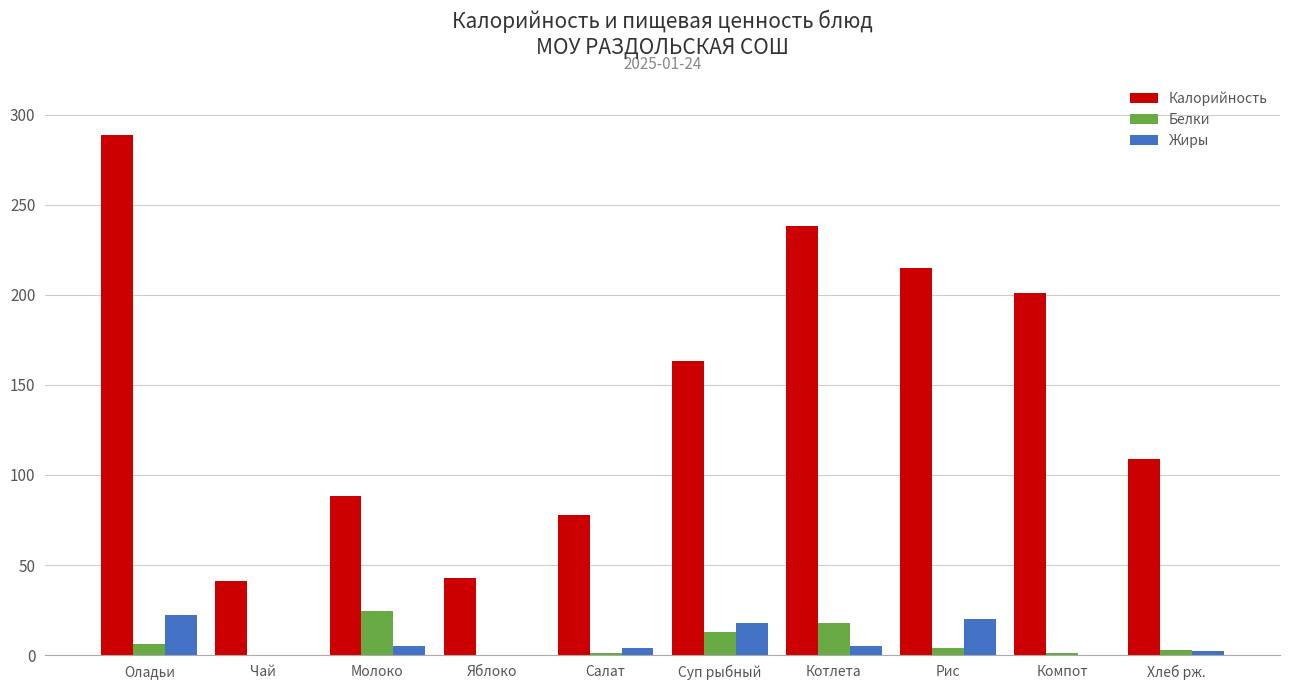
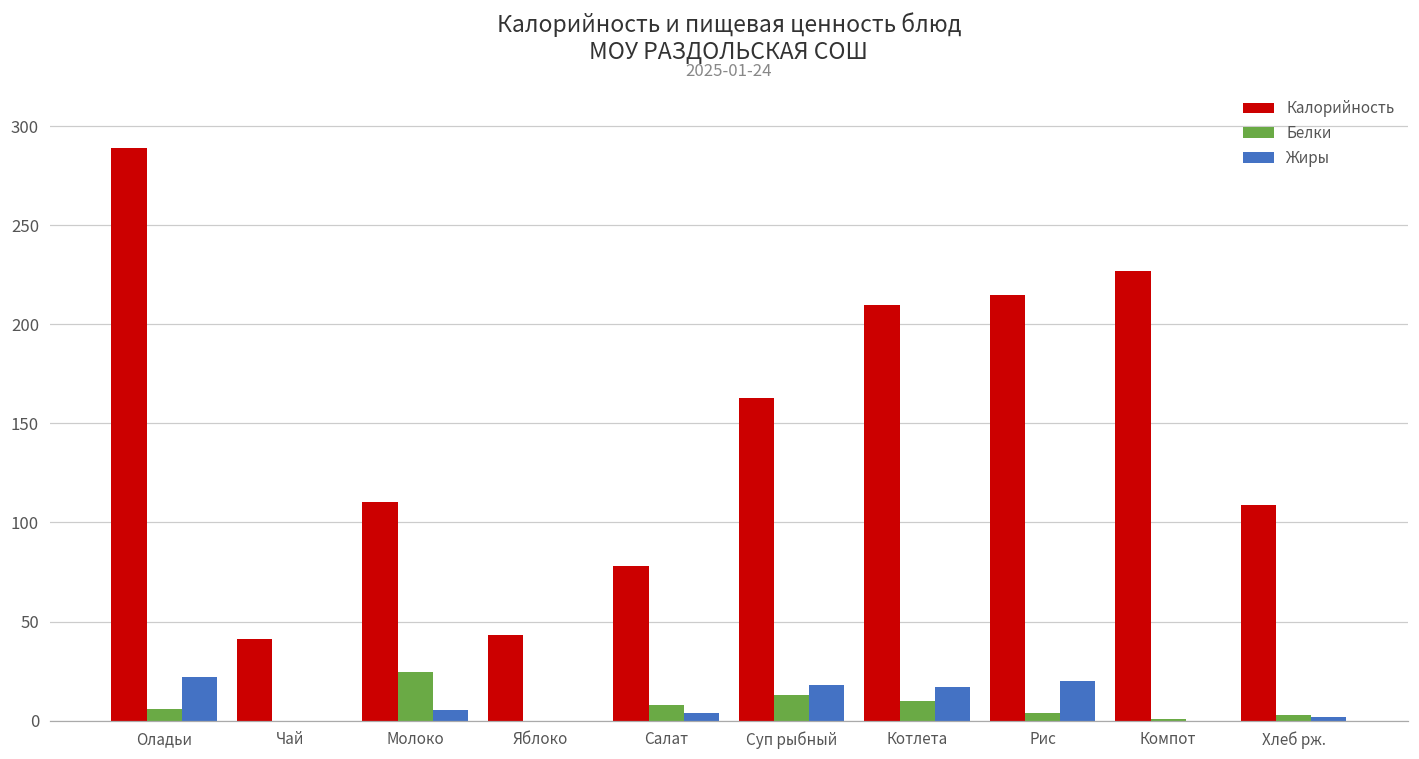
  {
    "Калорийность": {
      "Оладьи": 289,
      "Чай": 41,
-     "Молоко": 89,
+     "Молоко": 111,
      "Яблоко": 43,
      "Салат": 78,
      "Суп рыбный": 163,
-     "Котлета": 238,
+     "Котлета": 210,
      "Рис": 215,
-     "Компот": 201,
+     "Компот": 227,
      "Хлеб рж.": 109
    },
    "Белки": {
      "Оладьи": 6,
      "Чай": 0,
      "Молоко": 25,
      "Яблоко": 0,
-     "Салат": 1,
+     "Салат": 8,
      "Суп рыбный": 13,
-     "Котлета": 18,
+     "Котлета": 10,
      "Рис": 4,
      "Хлеб рж.": 3
    },
    "Жиры": {
      "Оладьи": 22,
      "Чай": 0,
      "Молоко": 5,
      "Яблоко": 0,
      "Салат": 4,
      "Суп рыбный": 18,
-     "Котлета": 5,
+     "Котлета": 17,
      "Рис": 20,
      "Компот": 0,
      "Хлеб рж.": 2
    }
  }
